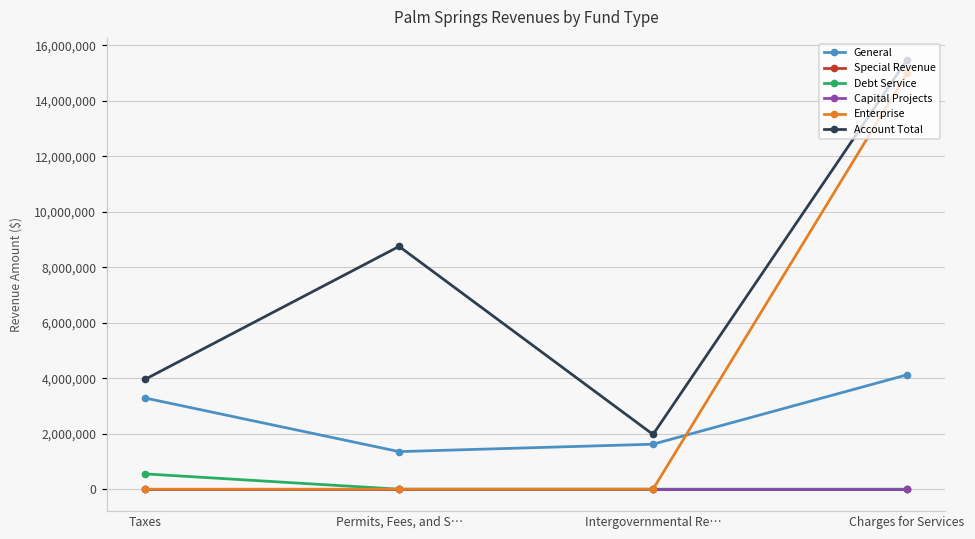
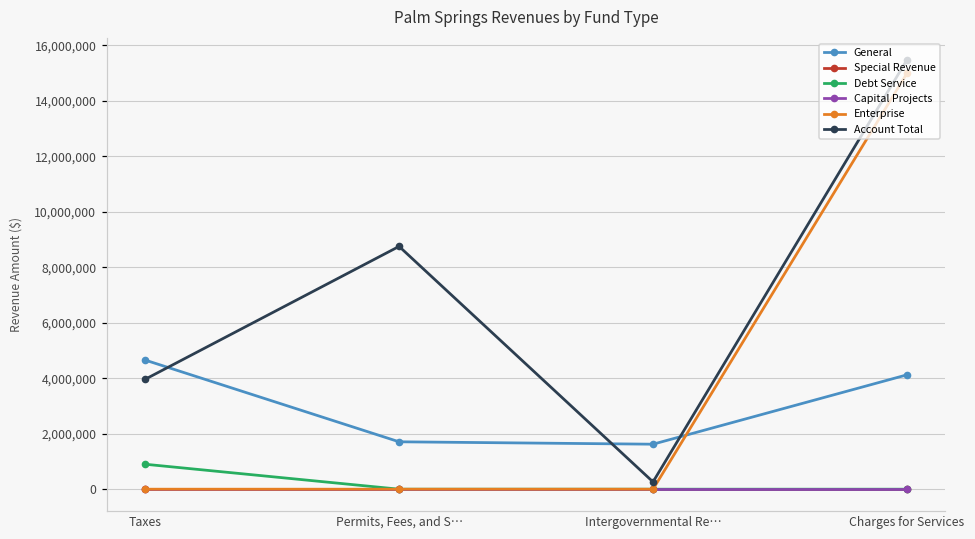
  {
    "General": {
-     "Taxes": "3,300,000",
-     "Permits, Fees, and S…": "1,400,000",
+     "Taxes": "4,700,000",
+     "Permits, Fees, and S…": "1,700,000",
      "Intergovernmental Re…": "1,600,000",
      "Charges for Services": "4,100,000"
    },
    "Debt Service": {
-     "Taxes": "600,000"
+     "Taxes": "900,000"
    },
    "Account Total": {
      "Taxes": "4,000,000",
      "Permits, Fees, and S…": "8,800,000",
-     "Intergovernmental Re…": "2,000,000"
+     "Intergovernmental Re…": "300,000"
    }
  }
